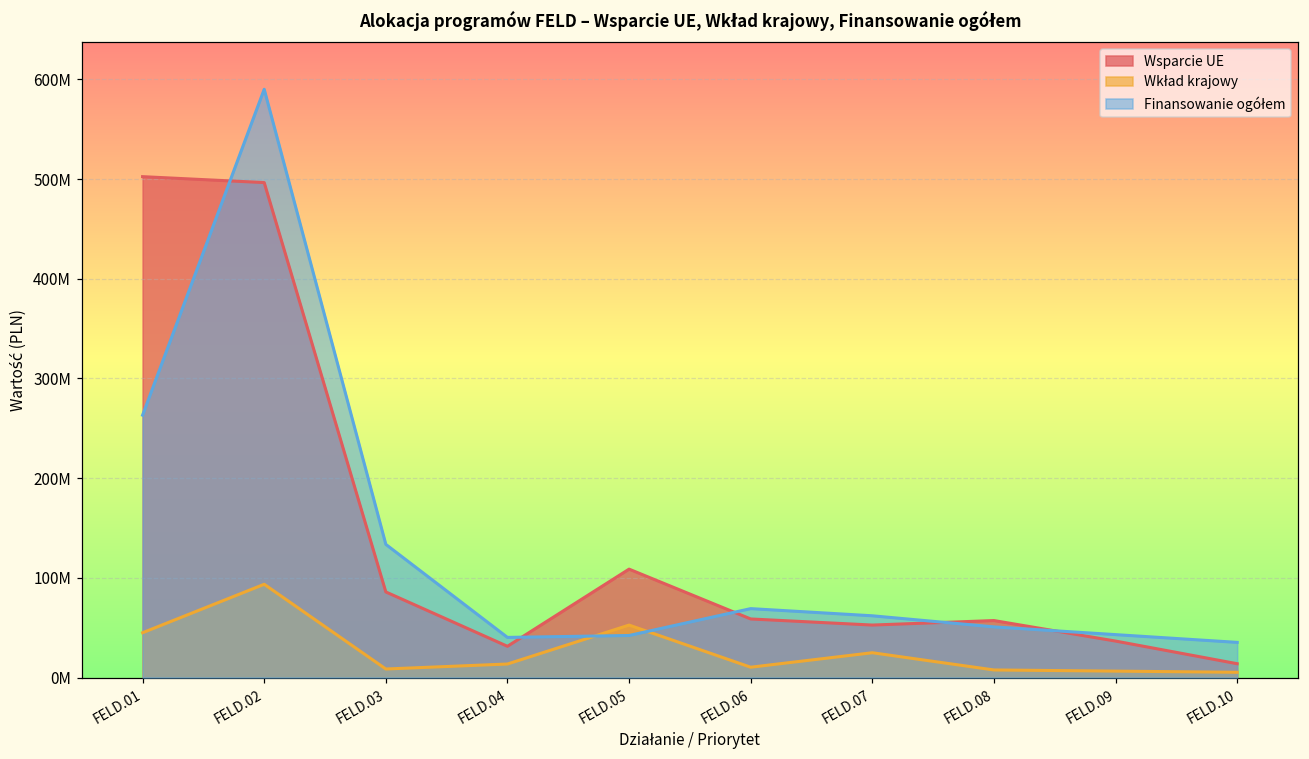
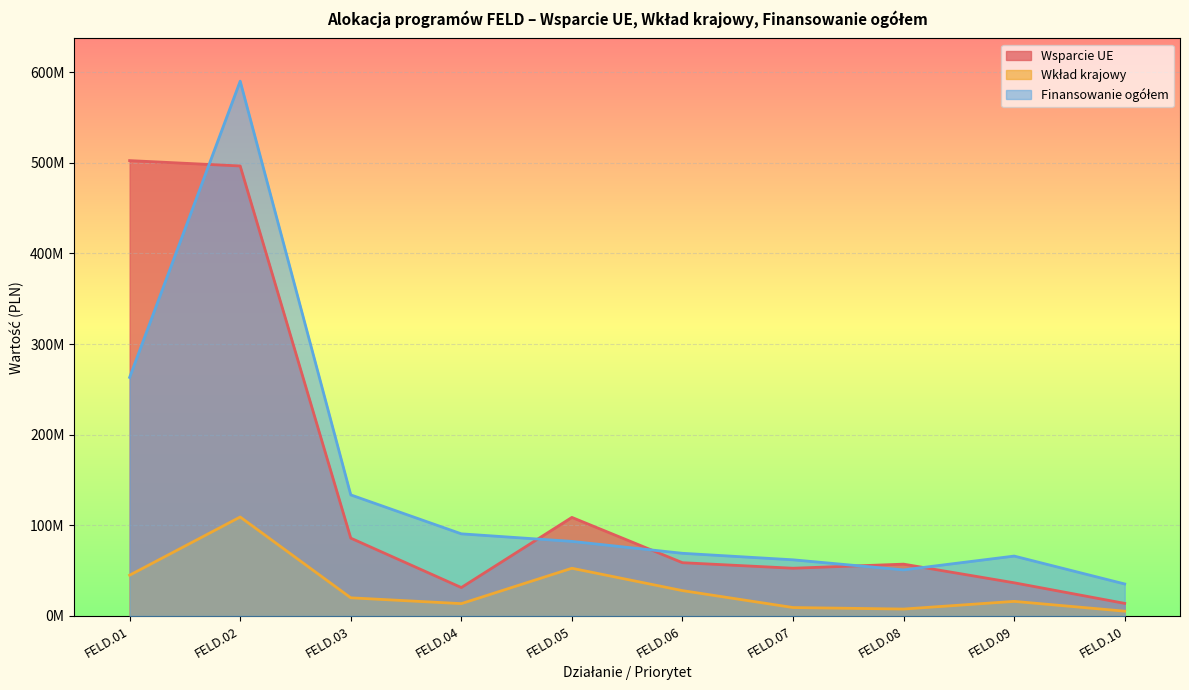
  {
    "Wsparcie UE": {
      "FELD.01": 500000000,
      "FELD.02": 500000000,
      "FELD.03": 90000000,
      "FELD.04": 30000000,
      "FELD.05": 110000000,
      "FELD.06": 60000000,
      "FELD.07": 50000000,
      "FELD.08": 60000000,
      "FELD.09": 40000000,
      "FELD.10": 10000000
    },
    "Wkład krajowy": {
      "FELD.01": 40000000,
-     "FELD.02": 90000000,
-     "FELD.03": 10000000,
+     "FELD.02": 110000000,
+     "FELD.03": 20000000,
      "FELD.04": 10000000,
      "FELD.05": 50000000,
-     "FELD.06": 10000000,
-     "FELD.07": 20000000,
+     "FELD.06": 30000000,
+     "FELD.07": 10000000,
      "FELD.08": 10000000,
-     "FELD.09": 10000000,
+     "FELD.09": 20000000,
      "FELD.10": 10000000
    },
    "Finansowanie ogółem": {
      "FELD.01": 260000000,
      "FELD.02": 590000000,
      "FELD.03": 130000000,
-     "FELD.04": 40000000,
-     "FELD.05": 40000000,
+     "FELD.04": 90000000,
+     "FELD.05": 80000000,
      "FELD.06": 70000000,
      "FELD.07": 60000000,
      "FELD.08": 50000000,
-     "FELD.09": 40000000,
+     "FELD.09": 70000000,
      "FELD.10": 40000000
    }
  }
